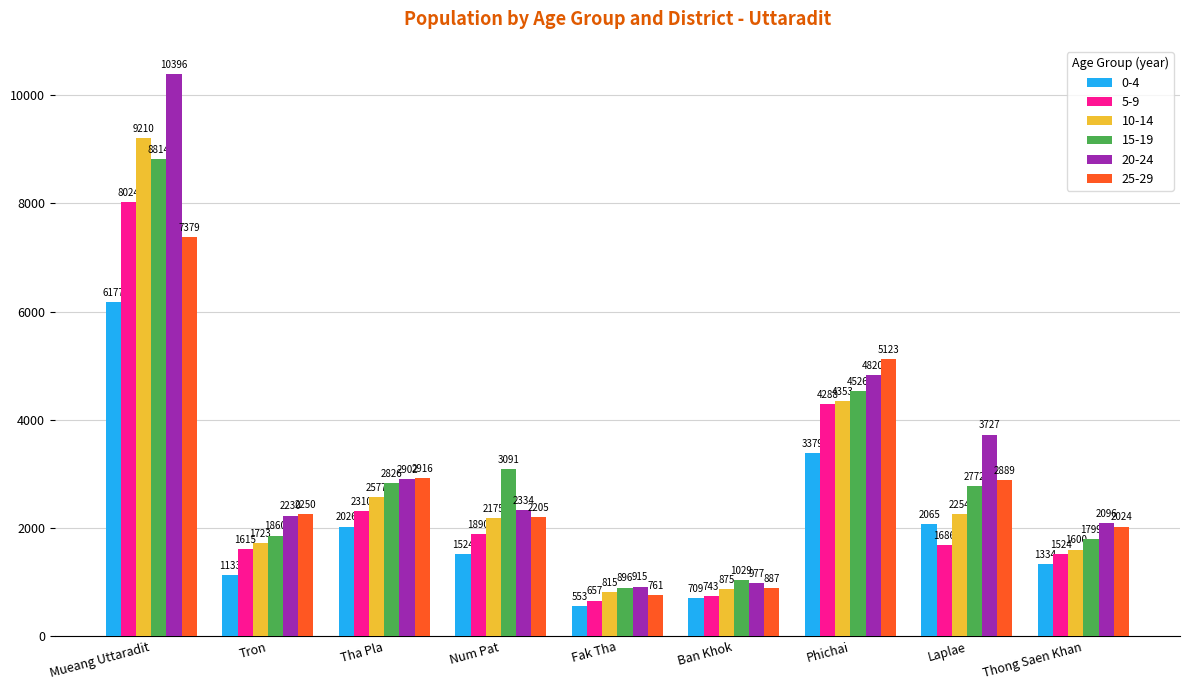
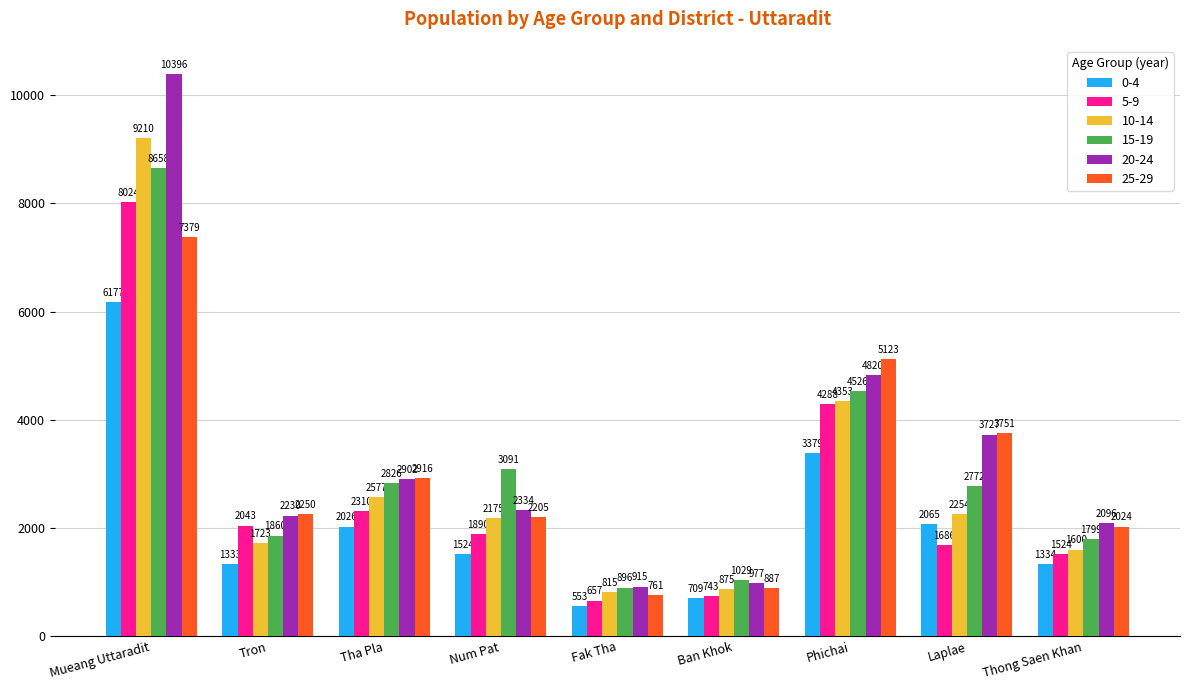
  {
    "0-4": {
      "Mueang Uttaradit": 6177,
-     "Tron": 1133,
+     "Tron": 1333,
      "Tha Pla": 2026,
      "Num Pat": 1524,
      "Fak Tha": 553,
      "Ban Khok": 709,
      "Phichai": 3379,
      "Laplae": 2065,
      "Thong Saen Khan": 1334
    },
    "5-9": {
      "Mueang Uttaradit": 8024,
-     "Tron": 1615,
+     "Tron": 2043,
      "Tha Pla": 2310,
      "Num Pat": 1890,
      "Fak Tha": 657,
      "Ban Khok": 743,
      "Laplae": 1686
    },
    "10-14": {
      "Mueang Uttaradit": 9210,
      "Tron": 1723,
      "Tha Pla": 2577,
      "Num Pat": 2175,
      "Fak Tha": 815,
      "Ban Khok": 875,
      "Laplae": 2254
    },
    "15-19": {
-     "Mueang Uttaradit": 8814,
+     "Mueang Uttaradit": 8658,
      "Tron": 1860,
      "Num Pat": 3091,
      "Fak Tha": 896,
      "Ban Khok": 1029,
      "Phichai": 4526,
      "Laplae": 2772,
      "Thong Saen Khan": 1799
    },
    "20-24": {
      "Mueang Uttaradit": 10396,
      "Num Pat": 2334,
      "Fak Tha": 915,
      "Phichai": 4820
    },
    "25-29": {
      "Mueang Uttaradit": 7379,
      "Num Pat": 2205,
      "Fak Tha": 761,
      "Ban Khok": 887,
      "Phichai": 5123,
-     "Laplae": 2889
+     "Laplae": 3751
    }
  }
